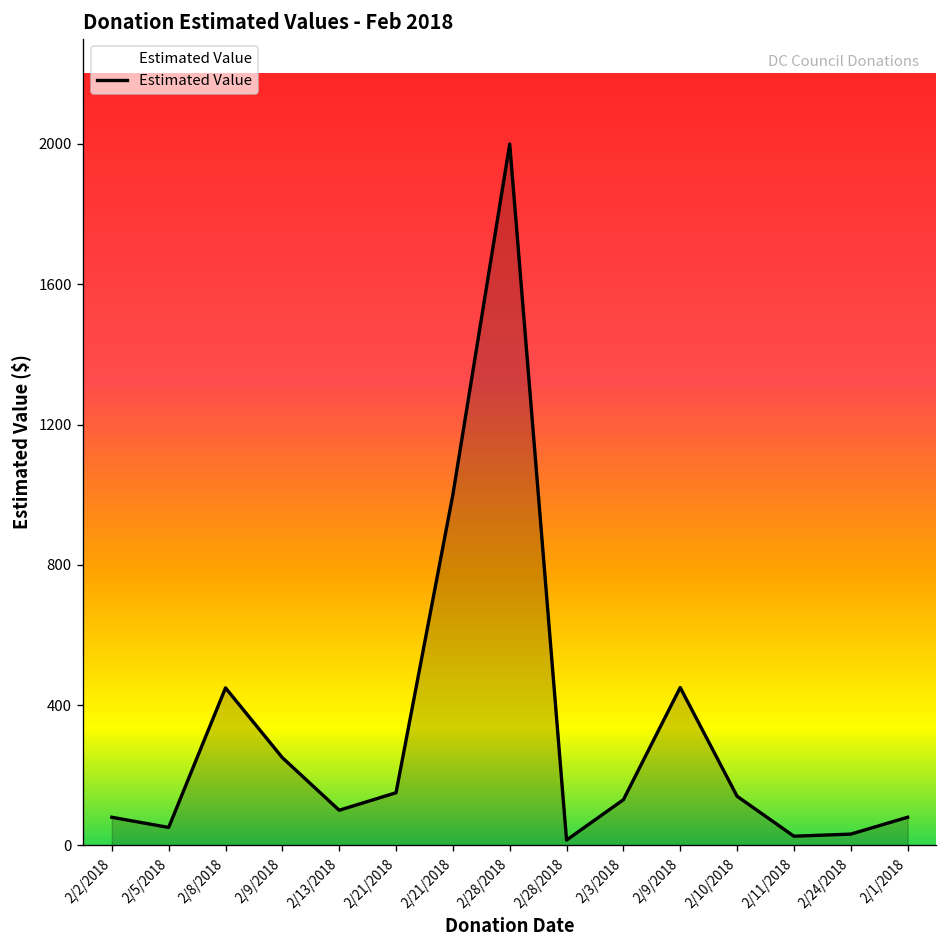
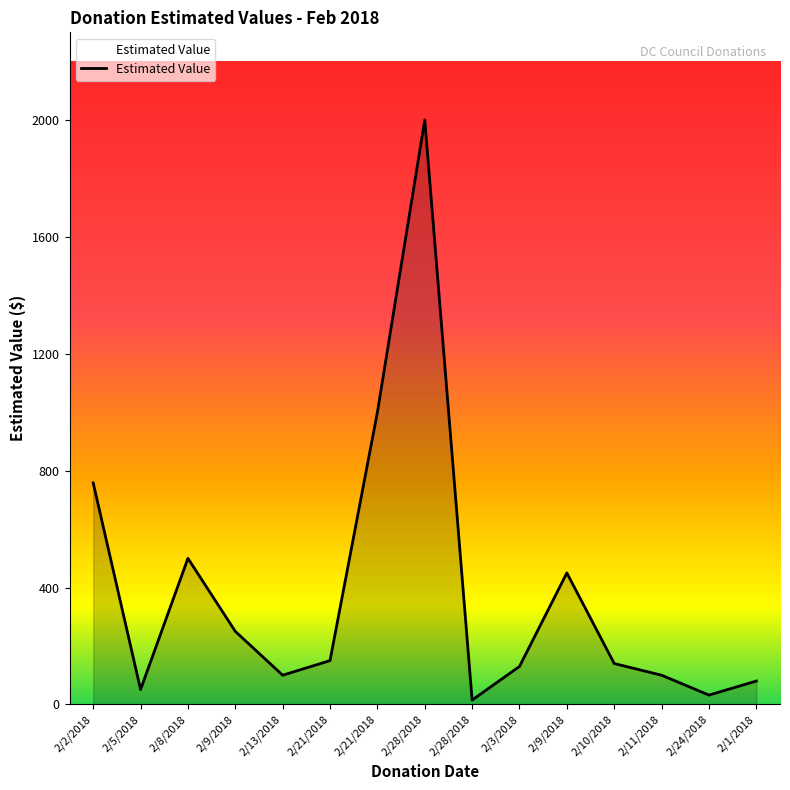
  {
-   "2/2/2018": 80,
+   "2/2/2018": 760,
    "2/5/2018": 50,
-   "2/8/2018": 450,
+   "2/8/2018": 500,
    "2/13/2018": 100,
    "2/3/2018": 130,
    "2/10/2018": 140,
-   "2/11/2018": 30,
+   "2/11/2018": 100,
    "2/24/2018": 30,
    "2/1/2018": 80
  }
